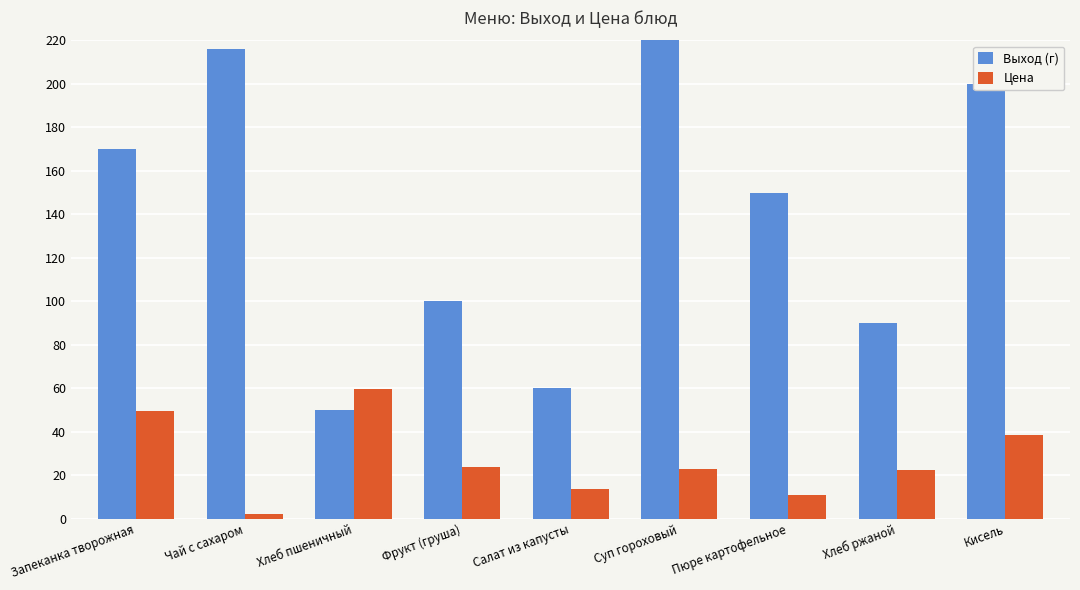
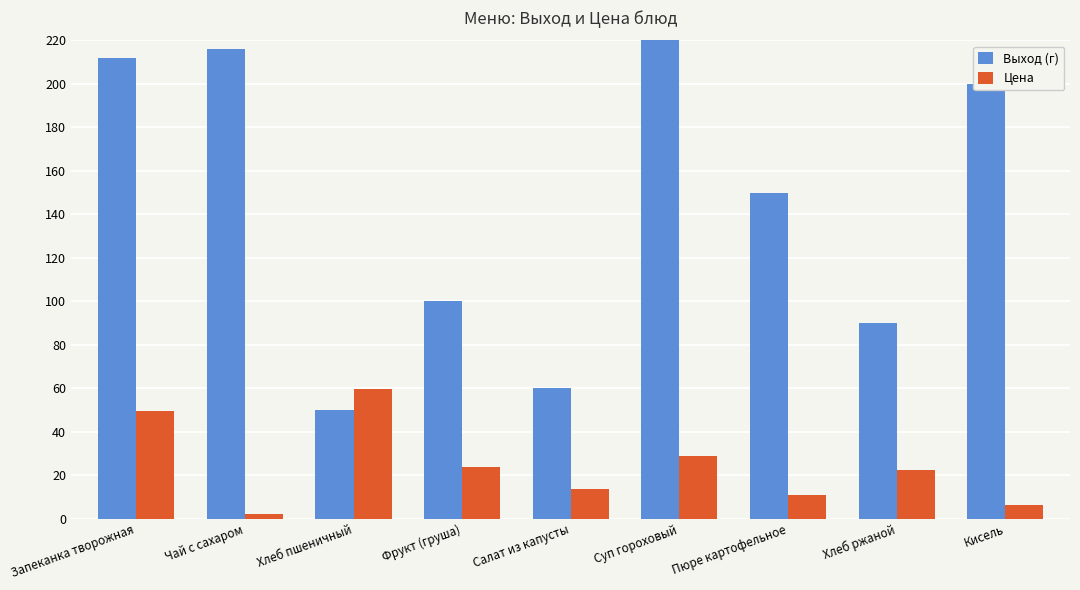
  {
    "Выход (г)": {
-     "Запеканка творожная": 170,
+     "Запеканка творожная": 212,
      "Чай с сахаром": 216,
      "Хлеб пшеничный": 50,
      "Фрукт (груша)": 100,
      "Салат из капусты": 60,
      "Пюре картофельное": 150,
      "Хлеб ржаной": 90
    },
    "Цена": {
      "Запеканка творожная": 50,
      "Чай с сахаром": 2,
      "Хлеб пшеничный": 60,
      "Фрукт (груша)": 24,
      "Салат из капусты": 14,
-     "Суп гороховый": 23,
+     "Суп гороховый": 29,
      "Пюре картофельное": 11,
      "Хлеб ржаной": 23,
-     "Кисель": 39
+     "Кисель": 6
    }
  }
